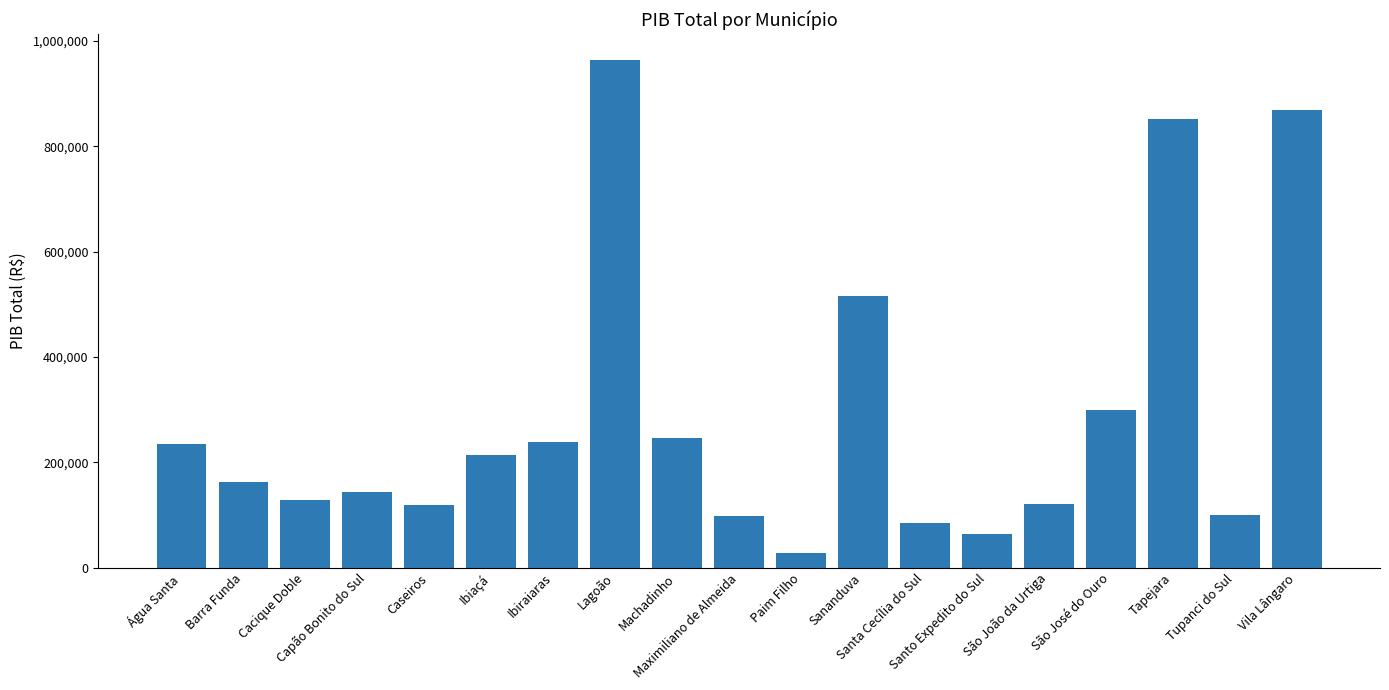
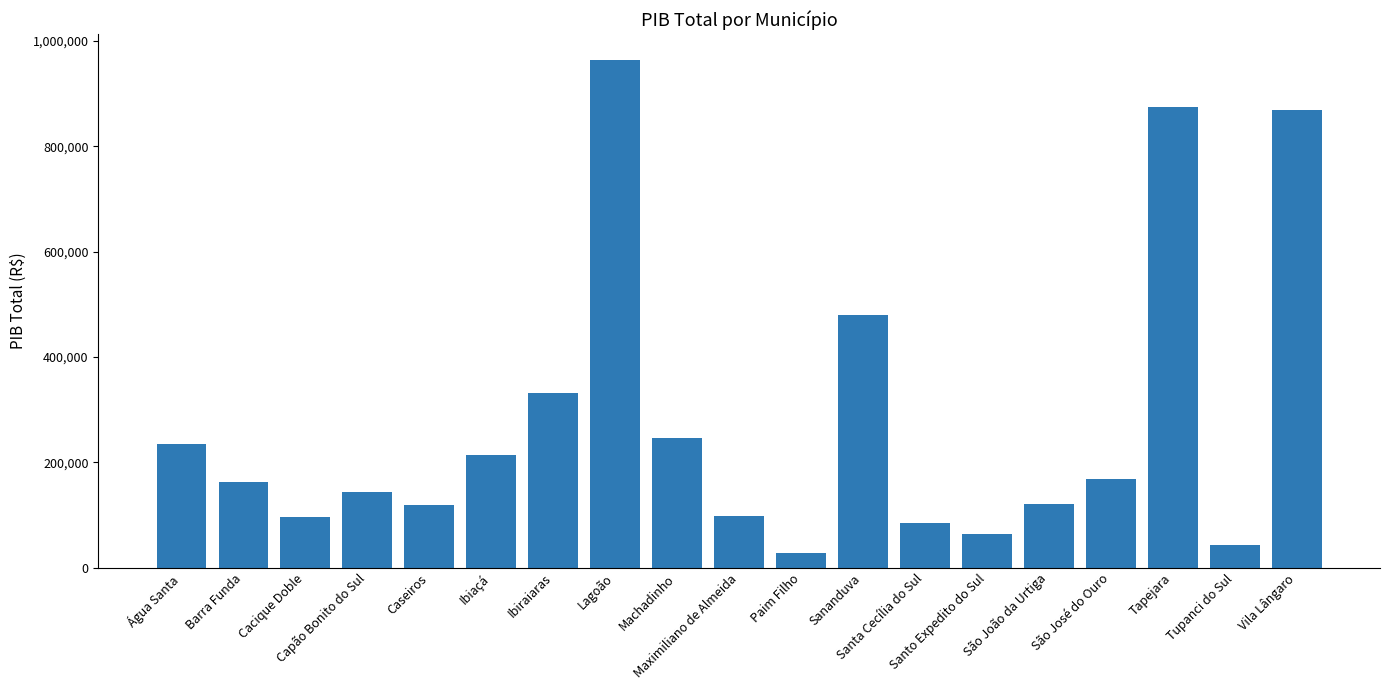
  {
    "Água Santa": "230,000",
    "Barra Funda": "160,000",
-   "Cacique Doble": "130,000",
+   "Cacique Doble": "100,000",
    "Capão Bonito do Sul": "140,000",
    "Caseiros": "120,000",
    "Ibiaçá": "210,000",
-   "Ibiraiaras": "240,000",
+   "Ibiraiaras": "330,000",
    "Lagoão": "960,000",
    "Machadinho": "250,000",
    "Maximiliano de Almeida": "100,000",
    "Paim Filho": "30,000",
-   "Sananduva": "520,000",
+   "Sananduva": "480,000",
    "Santa Cecília do Sul": "90,000",
    "Santo Expedito do Sul": "60,000",
    "São João da Urtiga": "120,000",
-   "São José do Ouro": "300,000",
-   "Tapejara": "850,000",
-   "Tupanci do Sul": "100,000",
+   "São José do Ouro": "170,000",
+   "Tapejara": "880,000",
+   "Tupanci do Sul": "40,000",
    "Vila Lângaro": "870,000"
  }
